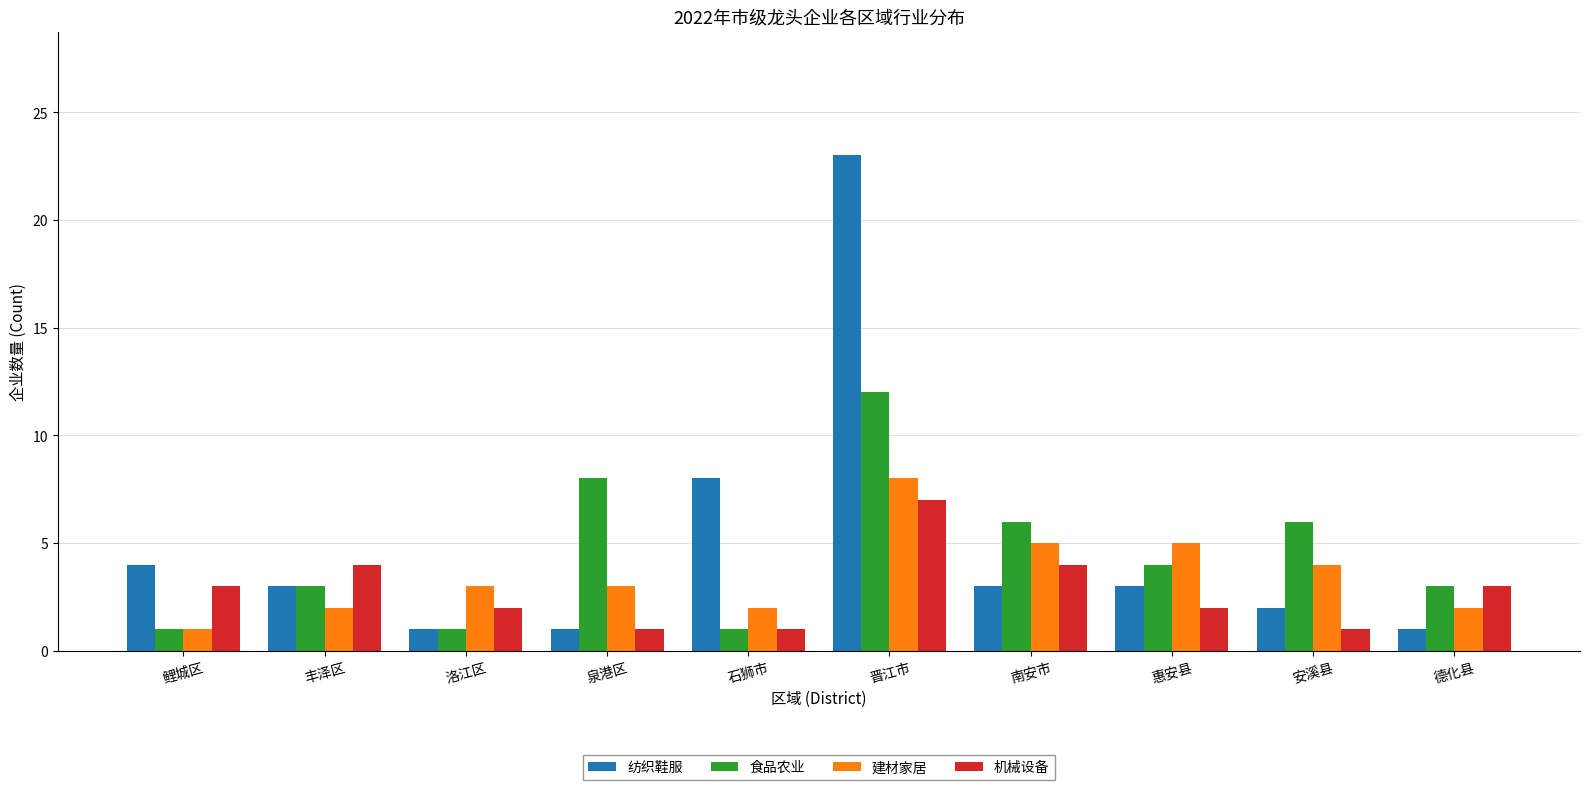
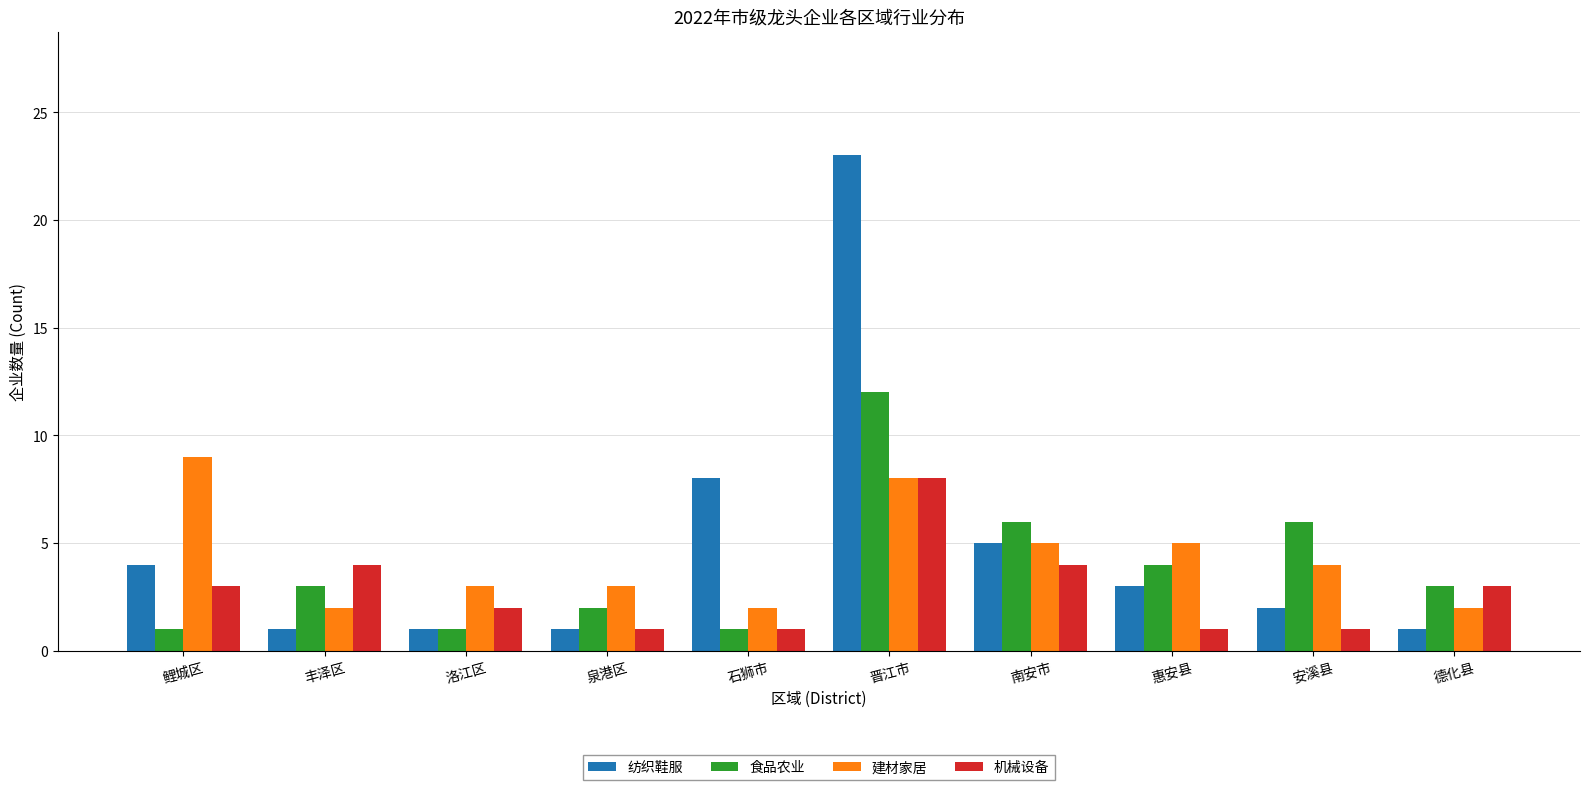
  {
    "纺织鞋服": {
      "鲤城区": 4,
-     "丰泽区": 3,
+     "丰泽区": 1,
      "洛江区": 1,
      "泉港区": 1,
      "石狮市": 8,
      "晋江市": 23,
-     "南安市": 3,
+     "南安市": 5,
      "惠安县": 3,
      "安溪县": 2,
      "德化县": 1
    },
    "食品农业": {
      "鲤城区": 1,
      "丰泽区": 3,
      "洛江区": 1,
-     "泉港区": 8,
+     "泉港区": 2,
      "石狮市": 1,
      "晋江市": 12,
      "南安市": 6,
      "惠安县": 4,
      "安溪县": 6,
      "德化县": 3
    },
    "建材家居": {
-     "鲤城区": 1,
+     "鲤城区": 9,
      "丰泽区": 2,
      "洛江区": 3,
      "泉港区": 3,
      "石狮市": 2,
      "晋江市": 8,
      "南安市": 5,
      "惠安县": 5,
      "安溪县": 4,
      "德化县": 2
    },
    "机械设备": {
      "鲤城区": 3,
      "丰泽区": 4,
      "洛江区": 2,
      "泉港区": 1,
      "石狮市": 1,
-     "晋江市": 7,
+     "晋江市": 8,
      "南安市": 4,
-     "惠安县": 2,
+     "惠安县": 1,
      "安溪县": 1,
      "德化县": 3
    }
  }
